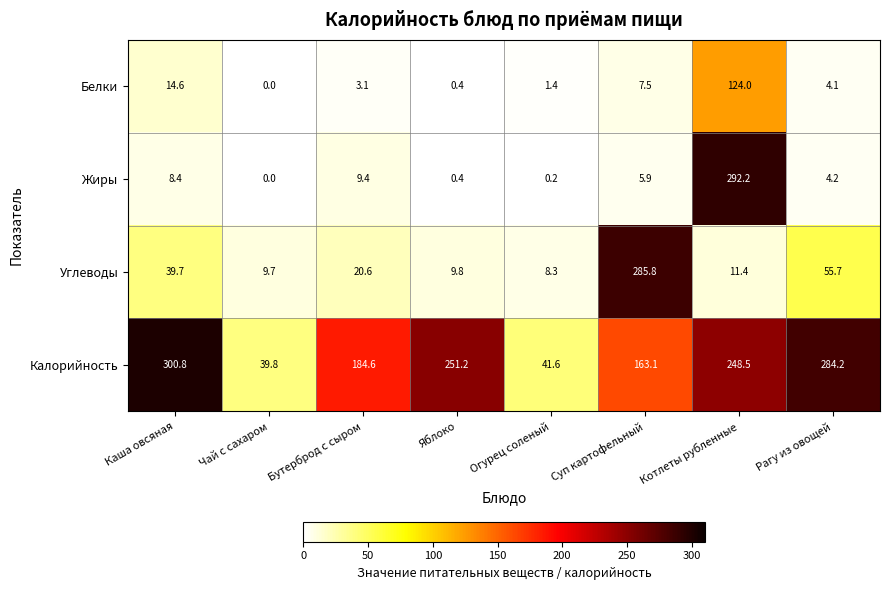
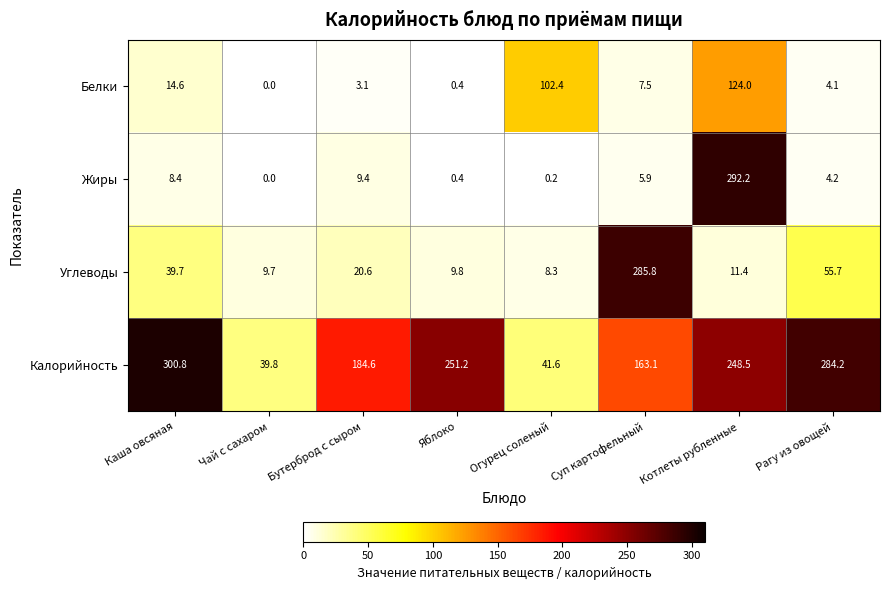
  {
    "Белки": {
      "Каша овсяная": 14.6,
      "Чай с сахаром": 0.0,
      "Бутерброд с сыром": 3.1,
      "Яблоко": 0.4,
-     "Огурец соленый": 1.4,
+     "Огурец соленый": 102.4,
      "Суп картофельный": 7.5,
      "Котлеты рубленные": 124.0,
      "Рагу из овощей": 4.1
    },
    "Жиры": {
      "Каша овсяная": 8.4,
      "Чай с сахаром": 0.0,
      "Бутерброд с сыром": 9.4,
      "Яблоко": 0.4,
      "Огурец соленый": 0.2,
      "Суп картофельный": 5.9,
      "Котлеты рубленные": 292.2,
      "Рагу из овощей": 4.2
    },
    "Углеводы": {
      "Каша овсяная": 39.7,
      "Чай с сахаром": 9.7,
      "Бутерброд с сыром": 20.6,
      "Яблоко": 9.8,
      "Огурец соленый": 8.3,
      "Суп картофельный": 285.8,
      "Котлеты рубленные": 11.4,
      "Рагу из овощей": 55.7
    },
    "Калорийность": {
      "Каша овсяная": 300.8,
      "Чай с сахаром": 39.8,
      "Бутерброд с сыром": 184.6,
      "Яблоко": 251.2,
      "Огурец соленый": 41.6,
      "Суп картофельный": 163.1,
      "Котлеты рубленные": 248.5,
      "Рагу из овощей": 284.2
    }
  }
